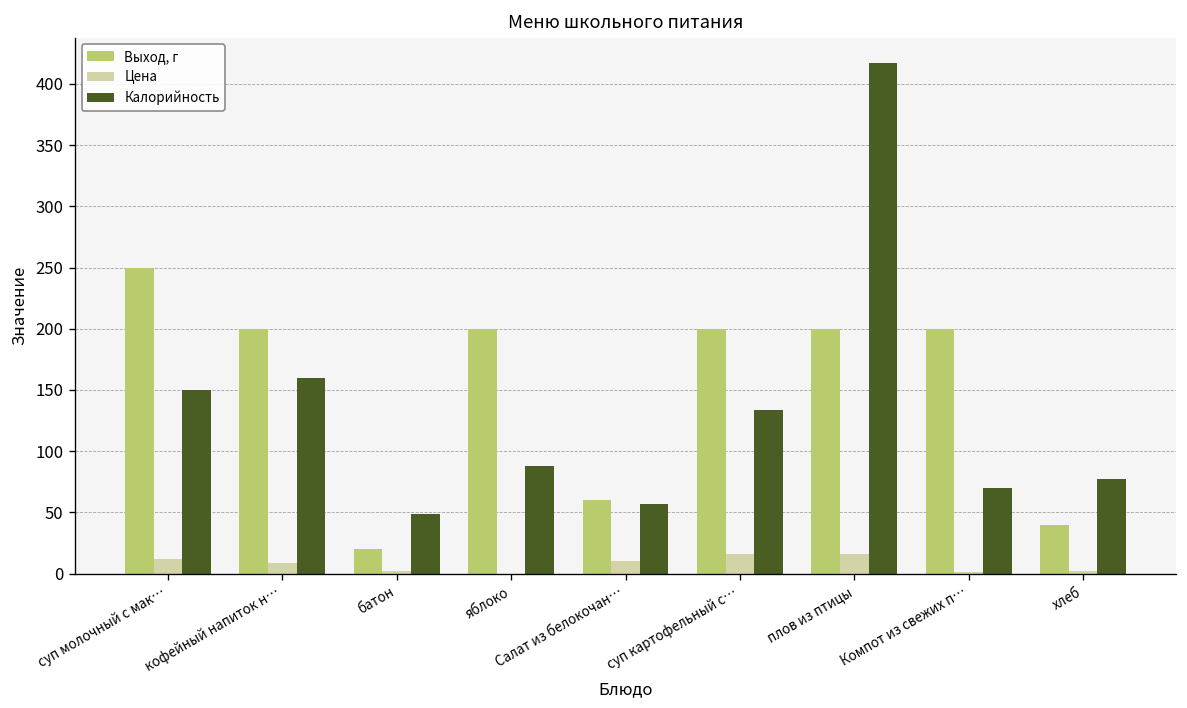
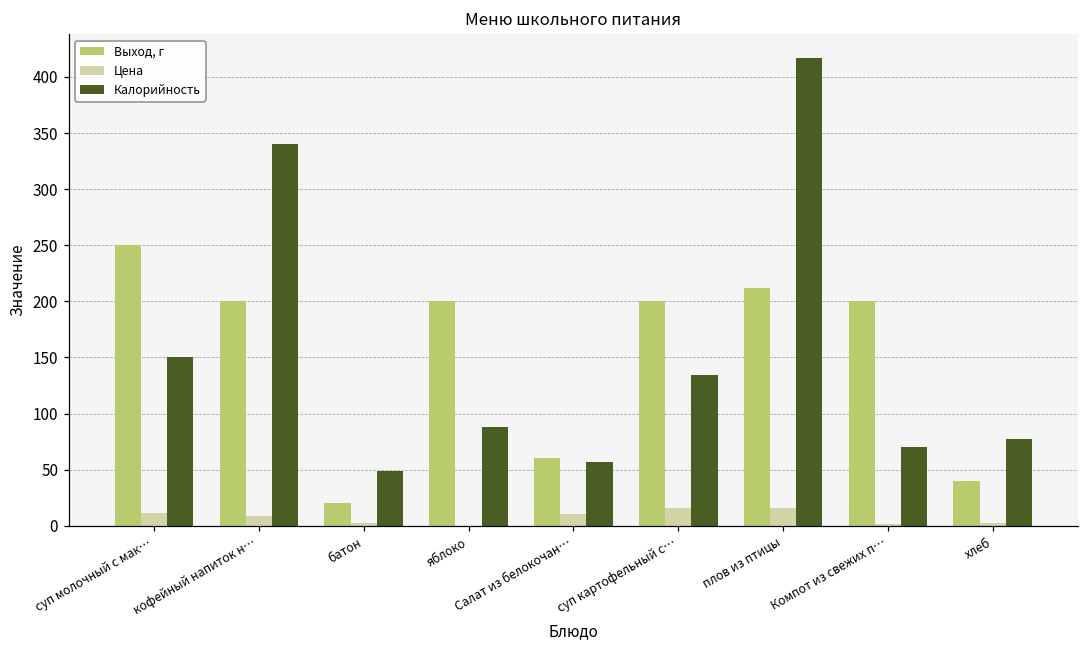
  {
    "Выход, г": {
      "суп молочный с мак…": 250,
      "кофейный напиток н…": 200,
      "батон": 20,
      "яблоко": 200,
      "Салат из белокочан…": 60,
      "суп картофельный с…": 200,
-     "плов из птицы": 200,
+     "плов из птицы": 212,
      "Компот из свежих п…": 200,
      "хлеб": 40
    },
    "Цена": {
      "суп молочный с мак…": 12,
      "кофейный напиток н…": 9,
      "батон": 2,
      "яблоко": 0,
      "Салат из белокочан…": 10,
      "суп картофельный с…": 16,
      "плов из птицы": 16,
      "хлеб": 3
    },
    "Калорийность": {
      "суп молочный с мак…": 150,
-     "кофейный напиток н…": 160,
+     "кофейный напиток н…": 340,
      "батон": 49,
      "яблоко": 88,
      "Салат из белокочан…": 57,
      "суп картофельный с…": 134,
      "плов из птицы": 417,
      "Компот из свежих п…": 70,
      "хлеб": 77
    }
  }
